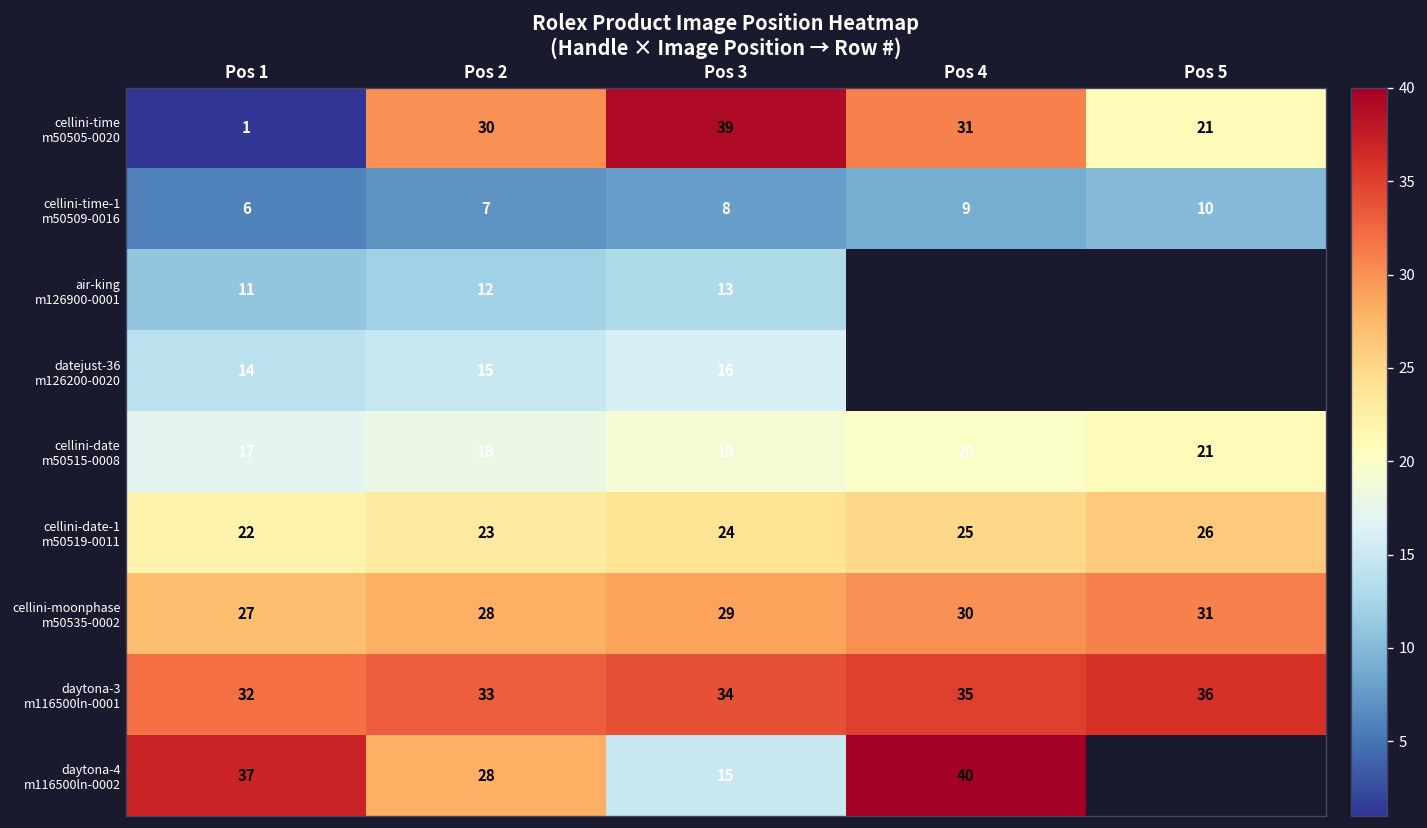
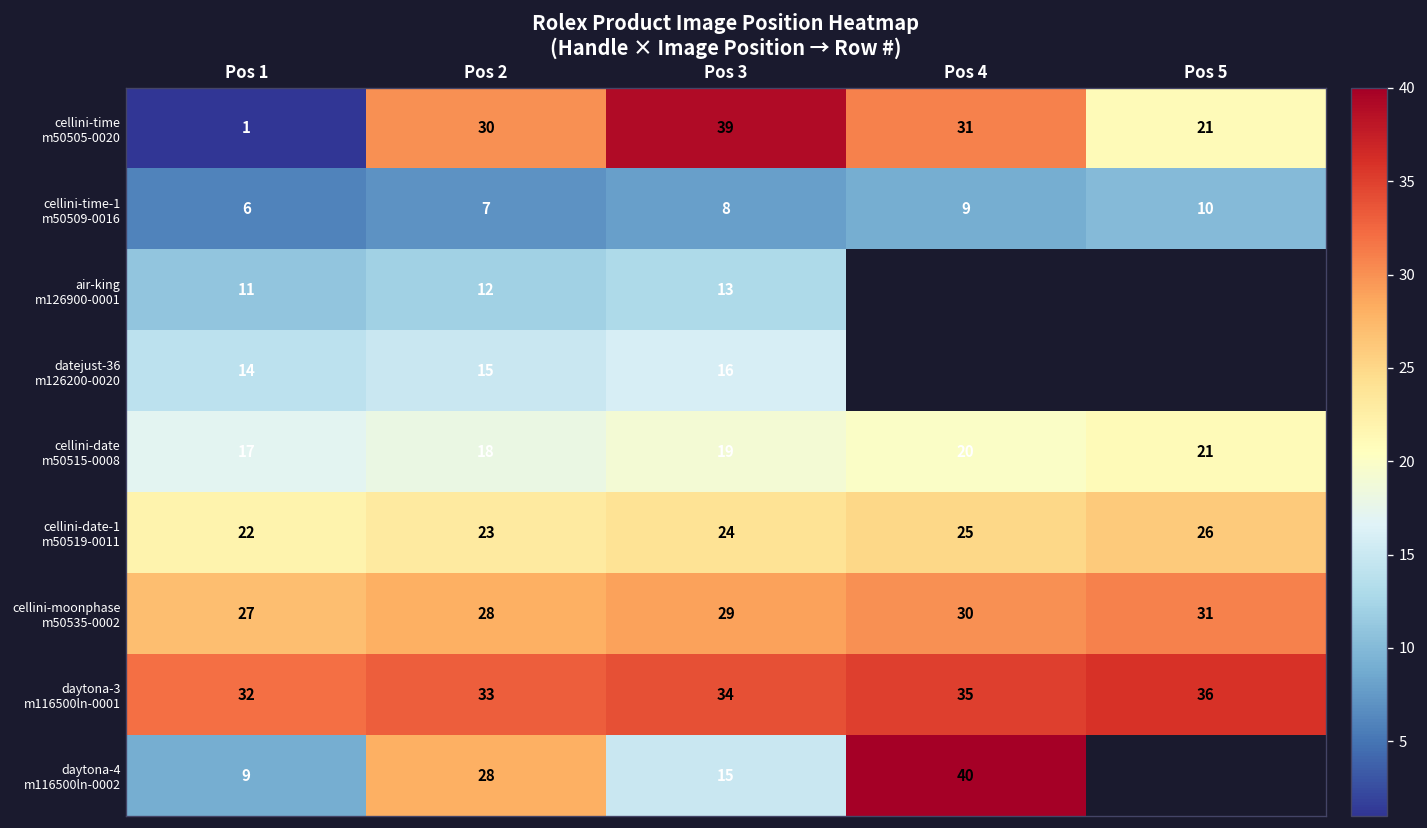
  {
    "cellini-time m50505-0020": {
      "Pos 1": 1,
      "Pos 2": 30,
      "Pos 3": 39,
      "Pos 4": 31,
      "Pos 5": 21
    },
    "cellini-time-1 m50509-0016": {
      "Pos 1": 6,
      "Pos 2": 7,
      "Pos 3": 8,
      "Pos 4": 9,
      "Pos 5": 10
    },
    "air-king m126900-0001": {
      "Pos 1": 11,
      "Pos 2": 12,
      "Pos 3": 13
    },
    "datejust-36 m126200-0020": {
      "Pos 1": 14,
      "Pos 2": 15
    },
    "cellini-date m50515-0008": {
      "Pos 4": 20,
      "Pos 5": 21
    },
    "cellini-date-1 m50519-0011": {
      "Pos 1": 22,
      "Pos 2": 23,
      "Pos 3": 24,
      "Pos 4": 25,
      "Pos 5": 26
    },
    "cellini-moonphase m50535-0002": {
      "Pos 1": 27,
      "Pos 2": 28,
      "Pos 3": 29,
      "Pos 4": 30,
      "Pos 5": 31
    },
    "daytona-3 m116500ln-0001": {
      "Pos 1": 32,
      "Pos 2": 33,
      "Pos 3": 34,
      "Pos 4": 35,
      "Pos 5": 36
    },
    "daytona-4 m116500ln-0002": {
-     "Pos 1": 37,
+     "Pos 1": 9,
      "Pos 2": 28,
      "Pos 3": 15,
      "Pos 4": 40
    }
  }
